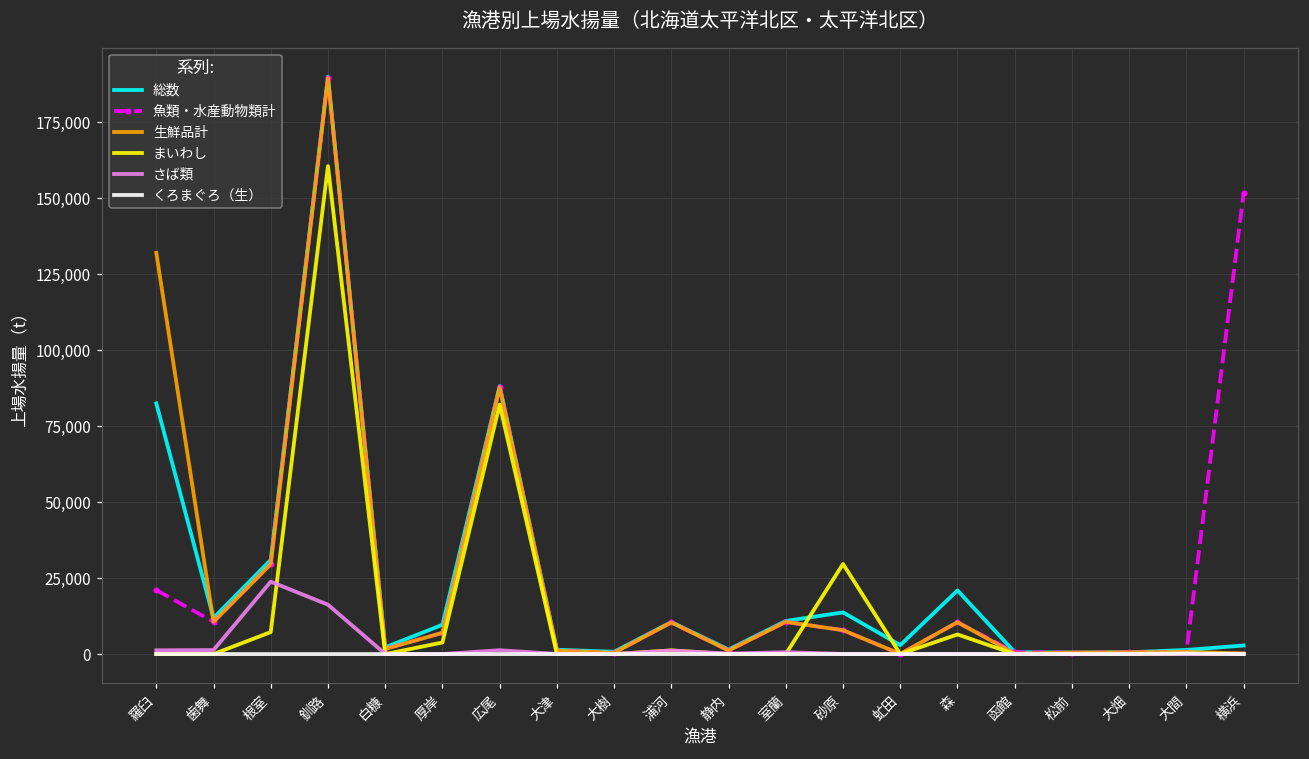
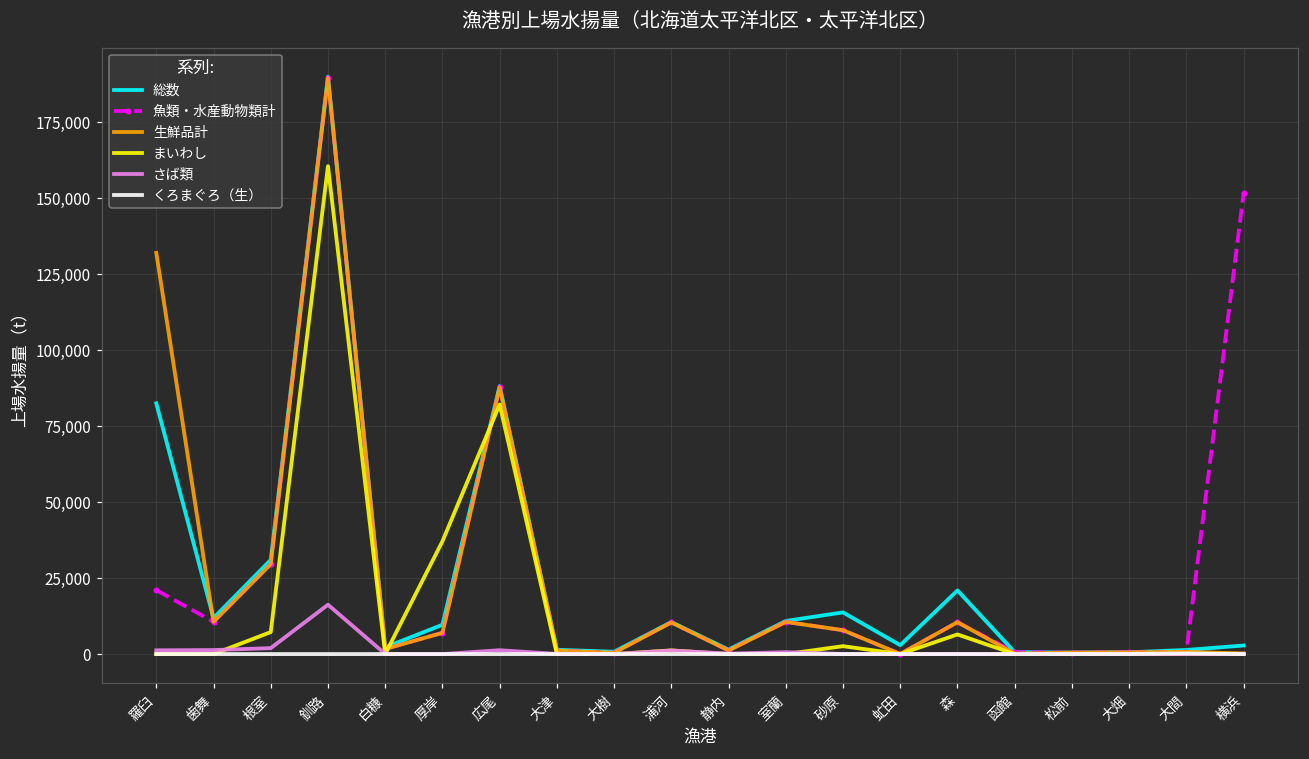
  {
    "総数": {
      "羅臼": "82,000",
      "歯舞": "12,000",
      "根室": "31,000",
      "厚岸": "10,000",
      "砂原": "14,000",
      "虻田": "3,000",
      "森": "21,000",
      "横浜": "3,000"
    },
    "魚類・水産動物類計": {
      "羅臼": "21,000",
      "横浜": "152,000"
    },
    "生鮮品計": {
      "羅臼": "132,000"
    },
    "まいわし": {
      "根室": "7,000",
      "釧路": "160,000",
-     "厚岸": "4,000",
+     "厚岸": "37,000",
      "広尾": "82,000",
-     "砂原": "30,000",
+     "砂原": "3,000",
      "森": "6,000"
    },
    "さば類": {
      "羅臼": "1,000",
      "歯舞": "1,000",
-     "根室": "24,000",
+     "根室": "2,000",
      "釧路": "16,000",
      "広尾": "1,000"
    },
    "くろまぐろ（生）": {
      "根室": "0",
      "釧路": "0",
      "広尾": "0",
      "浦河": "0"
    }
  }
